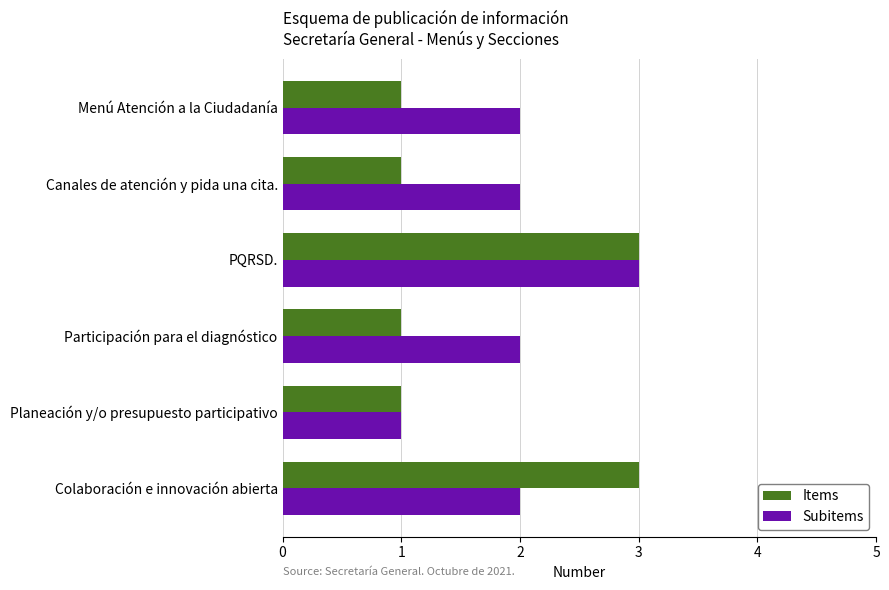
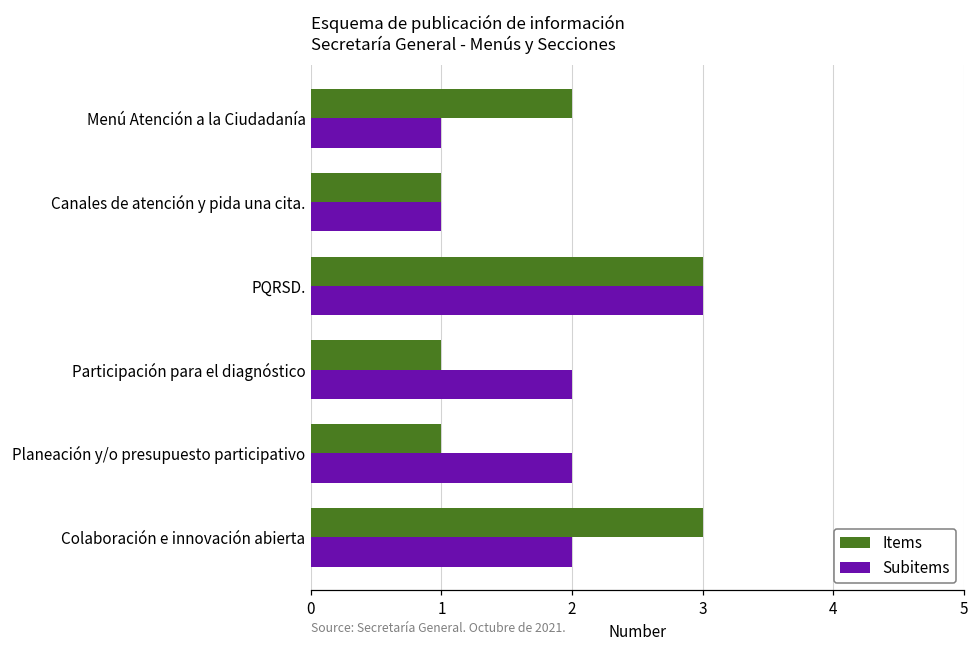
  {
    "Items": {
-     "Menú Atención a la Ciudadanía": 1,
+     "Menú Atención a la Ciudadanía": 2,
      "Canales de atención y pida una cita.": 1,
      "PQRSD.": 3,
      "Participación para el diagnóstico": 1,
      "Planeación y/o presupuesto participativo": 1,
      "Colaboración e innovación abierta": 3
    },
    "Subitems": {
-     "Menú Atención a la Ciudadanía": 2,
-     "Canales de atención y pida una cita.": 2,
+     "Menú Atención a la Ciudadanía": 1,
+     "Canales de atención y pida una cita.": 1,
      "PQRSD.": 3,
      "Participación para el diagnóstico": 2,
-     "Planeación y/o presupuesto participativo": 1,
+     "Planeación y/o presupuesto participativo": 2,
      "Colaboración e innovación abierta": 2
    }
  }
